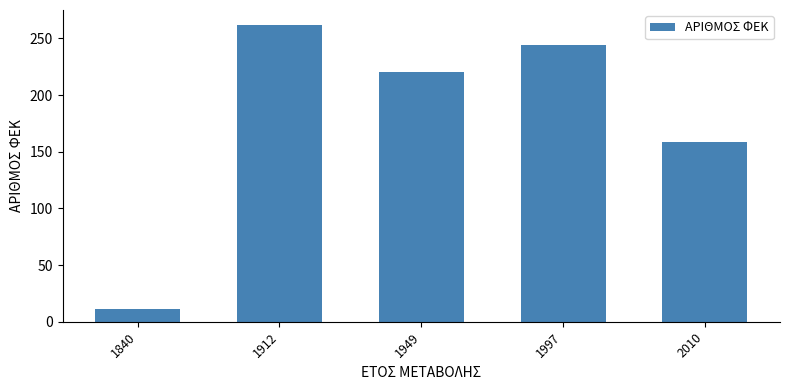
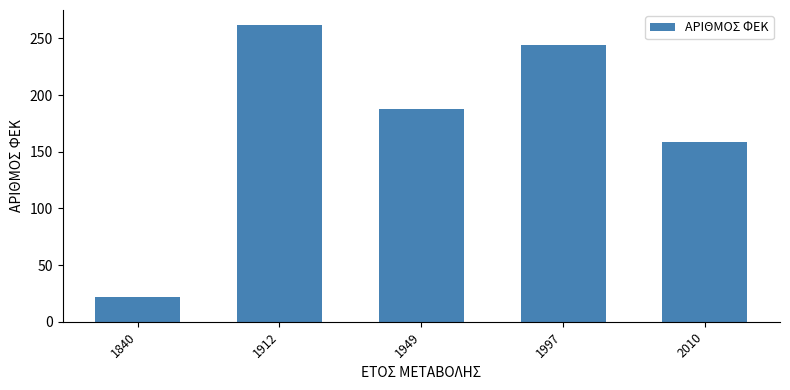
  {
-   "1840": 11,
+   "1840": 22,
    "1912": 262,
-   "1949": 220,
+   "1949": 188,
    "1997": 244,
    "2010": 159
  }
